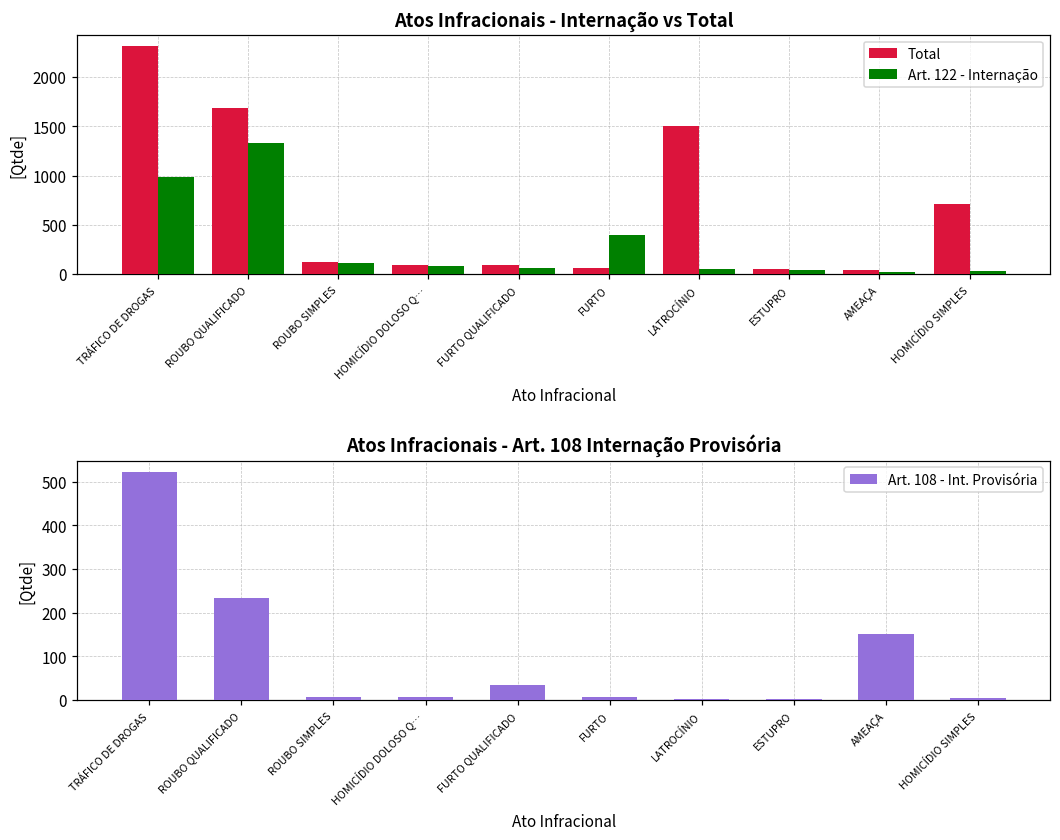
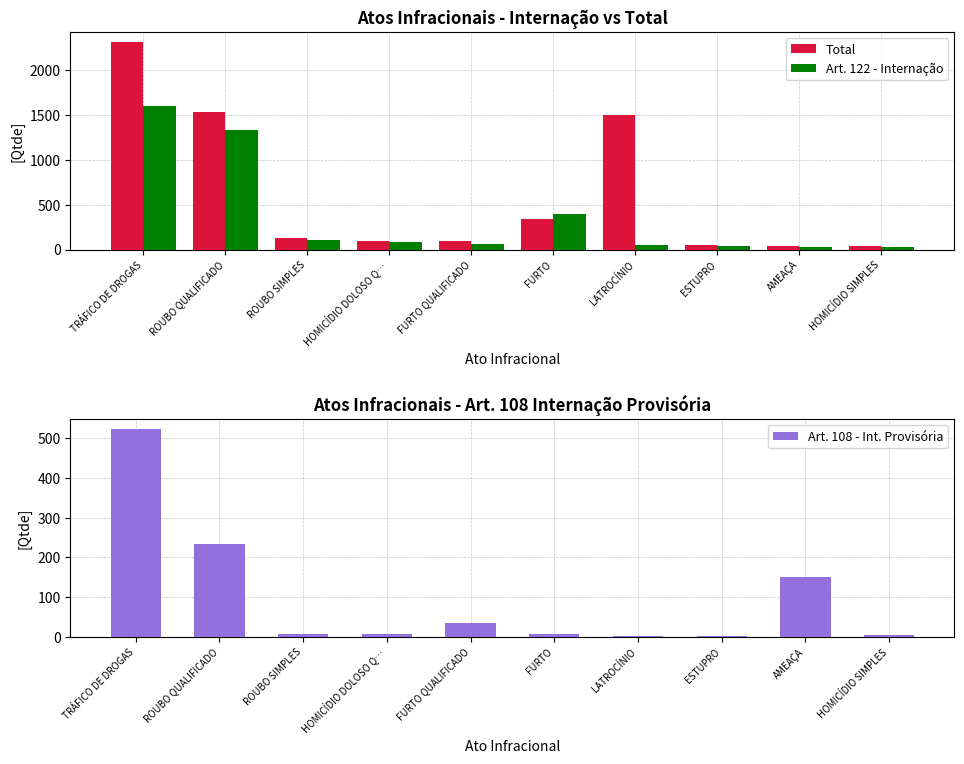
  {
    "Atos Infracionais - Internação vs Total": {
      "Total": {
        "TRÁFICO DE DROGAS": 2300,
-       "ROUBO QUALIFICADO": 1700,
+       "ROUBO QUALIFICADO": 1500,
        "ROUBO SIMPLES": 100,
        "HOMICÍDIO DOLOSO Q…": 100,
        "FURTO QUALIFICADO": 100,
-       "FURTO": 100,
+       "FURTO": 300,
        "LATROCÍNIO": 1500,
        "ESTUPRO": 0,
        "AMEAÇA": 0,
-       "HOMICÍDIO SIMPLES": 700
+       "HOMICÍDIO SIMPLES": 0
      },
      "Art. 122 - Internação": {
-       "TRÁFICO DE DROGAS": 1000,
+       "TRÁFICO DE DROGAS": 1600,
        "ROUBO QUALIFICADO": 1300,
        "ROUBO SIMPLES": 100,
        "HOMICÍDIO DOLOSO Q…": 100,
        "FURTO QUALIFICADO": 100,
        "FURTO": 400,
        "LATROCÍNIO": 0,
        "ESTUPRO": 0,
        "HOMICÍDIO SIMPLES": 0
      }
    },
    "Atos Infracionais - Art. 108 Internação Provisória": {
      "TRÁFICO DE DROGAS": 520,
      "ROUBO QUALIFICADO": 230,
      "ROUBO SIMPLES": 10,
      "FURTO QUALIFICADO": 40,
      "FURTO": 10,
      "AMEAÇA": 150
    }
  }
